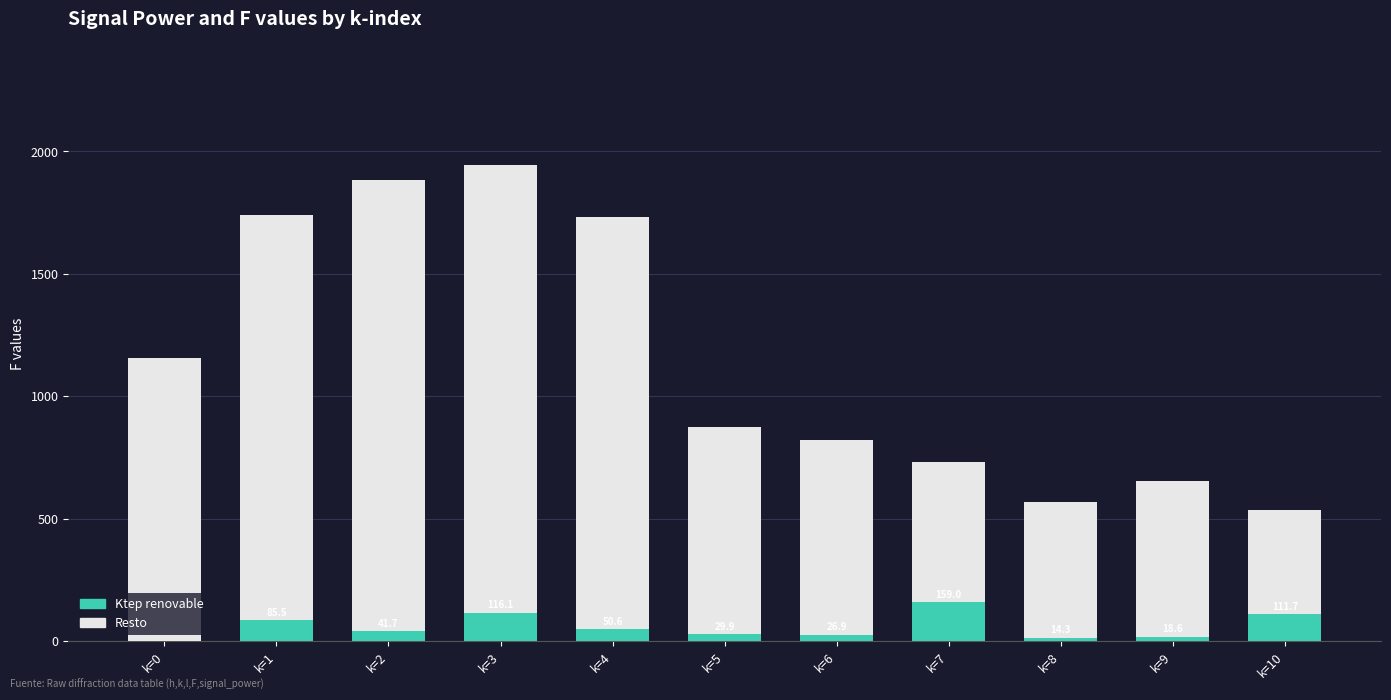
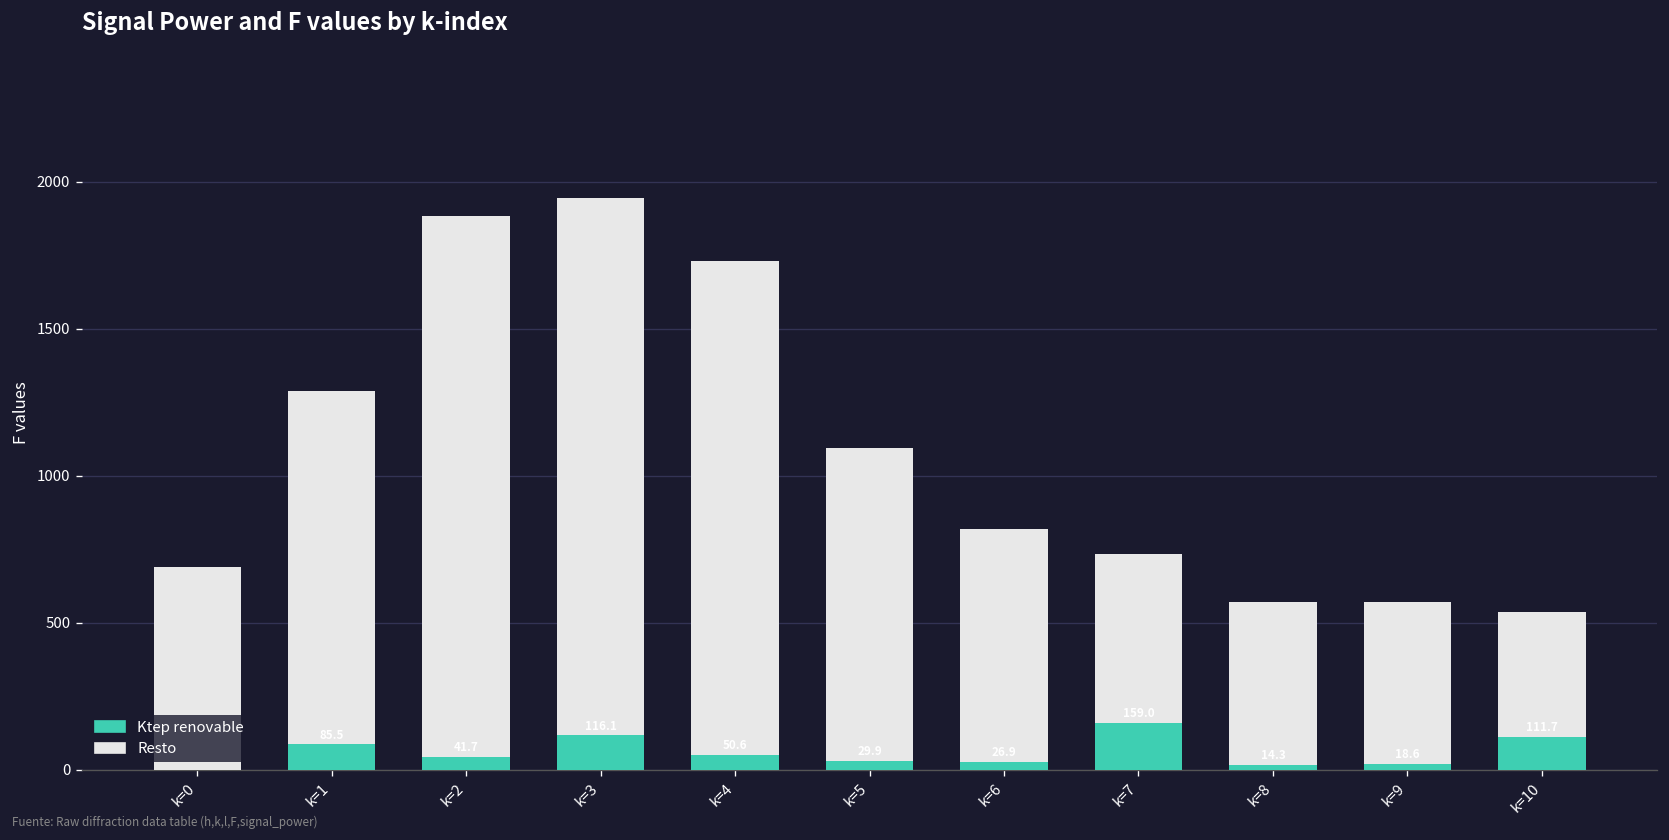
  {
    "Resto": {
-     "k=0": 1160,
-     "k=1": 1740,
+     "k=0": 690,
+     "k=1": 1290,
      "k=2": 1880,
      "k=3": 1940,
      "k=4": 1730,
-     "k=5": 880,
+     "k=5": 1100,
      "k=6": 820,
      "k=7": 730,
      "k=8": 570,
-     "k=9": 650,
+     "k=9": 570,
      "k=10": 540
    },
    "Ktep renovable": {
      "k=0": 0
    }
  }
